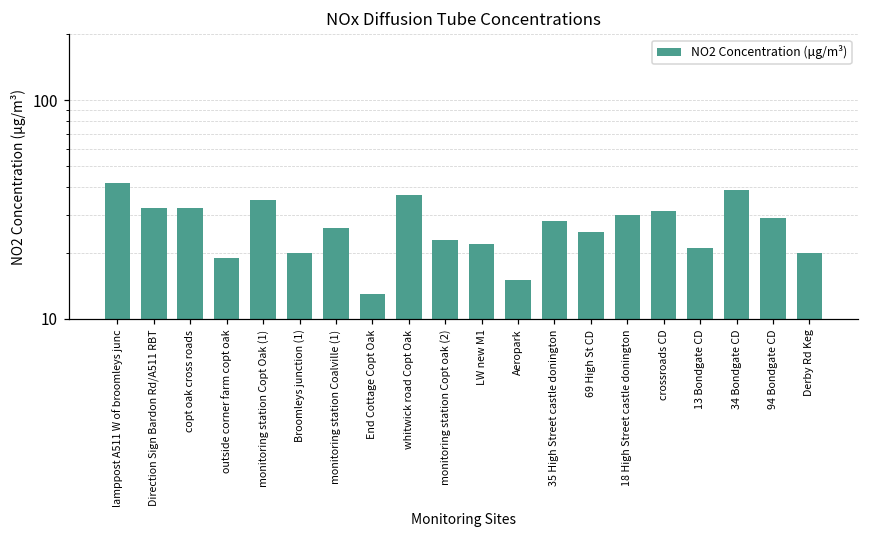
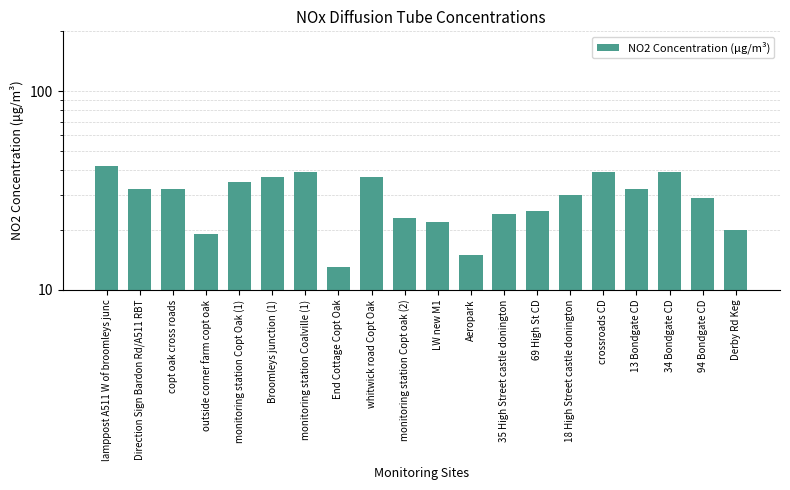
  {
    "lamppost A511 W of broomleys junc": 42,
    "Direction Sign Bardon Rd/A511 RBT": 32,
    "copt oak cross roads": 32,
    "outside corner farm copt oak": 19,
    "monitoring station Copt Oak (1)": 35,
-   "Broomleys junction (1)": 20,
-   "monitoring station Coalville (1)": 26,
+   "Broomleys junction (1)": 37,
+   "monitoring station Coalville (1)": 39,
    "End Cottage Copt Oak": 13,
    "whitwick road Copt Oak": 37,
    "monitoring station Copt oak (2)": 23,
    "LW new M1": 22,
    "Aeropark": 15,
-   "35 High Street castle donington": 28,
+   "35 High Street castle donington": 24,
    "69 High St CD": 25,
    "18 High Street castle donington": 30,
-   "crossroads CD": 31,
-   "13 Bondgate CD": 21,
+   "crossroads CD": 39,
+   "13 Bondgate CD": 32,
    "34 Bondgate CD": 39,
    "94 Bondgate CD": 29,
    "Derby Rd Keg": 20
  }
